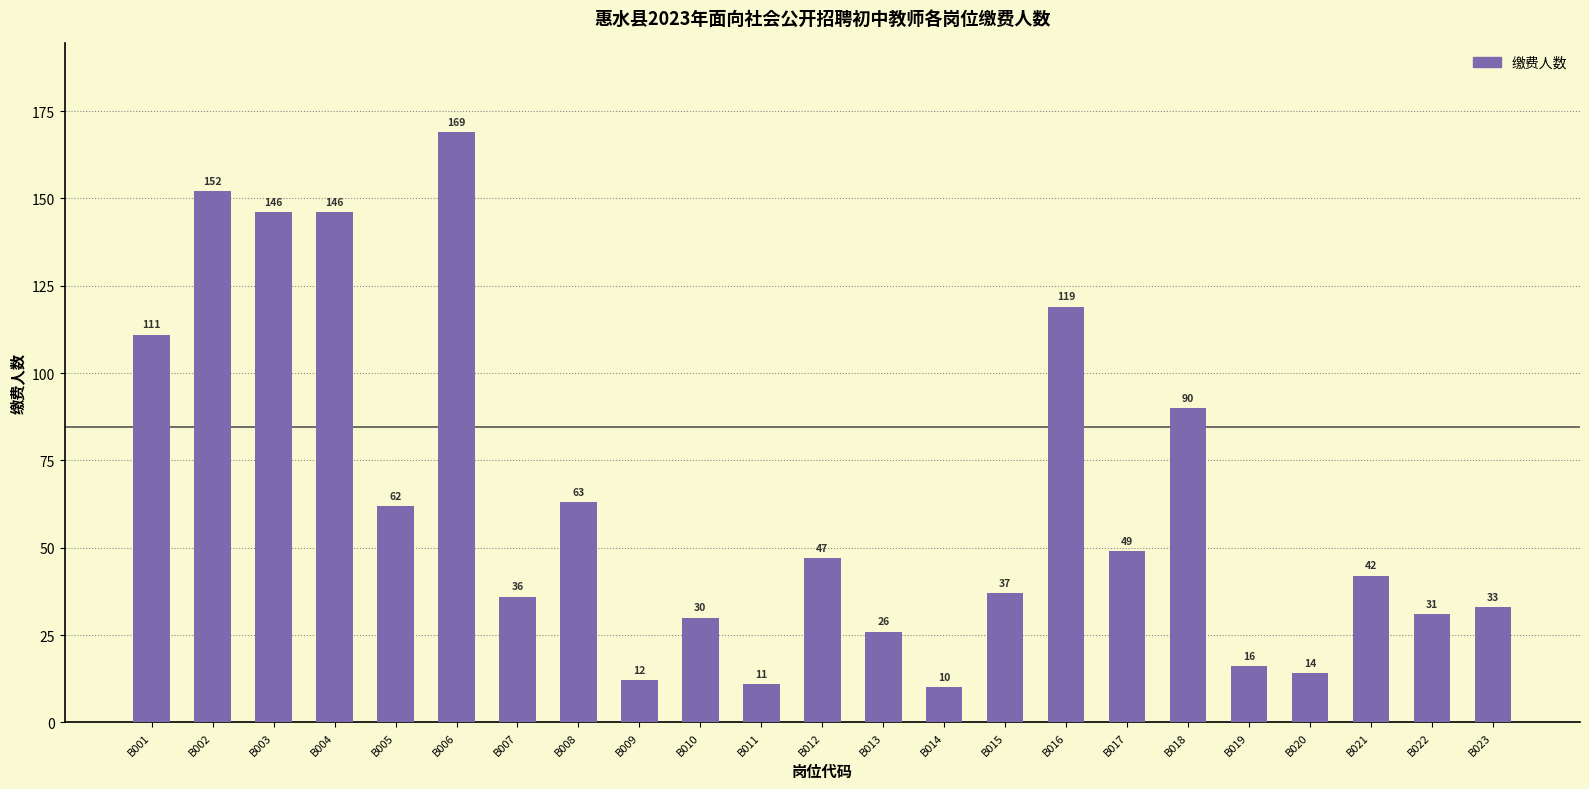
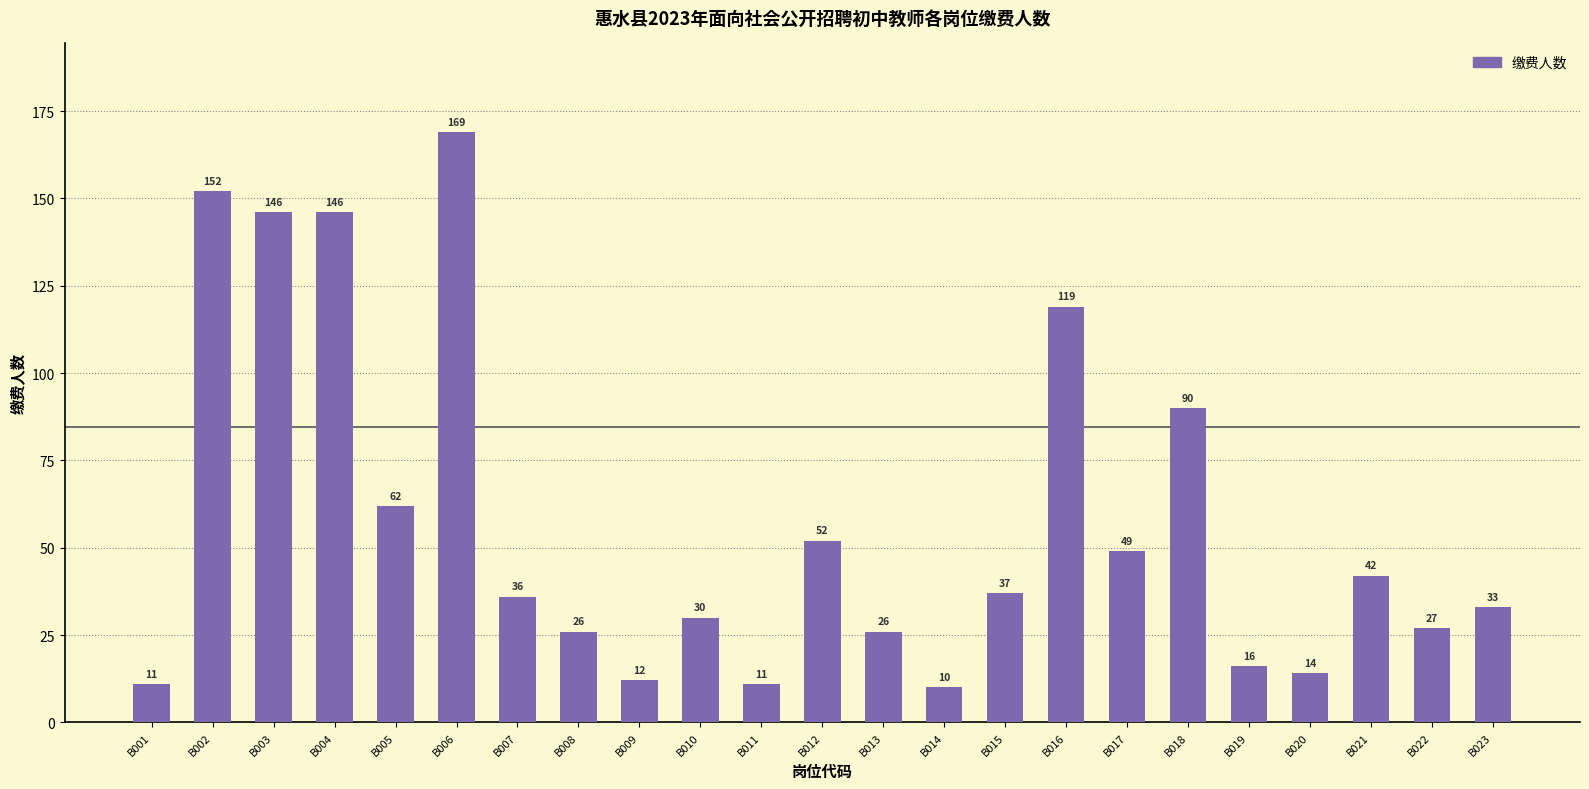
  {
-   "B001": 111,
+   "B001": 11,
    "B002": 152,
    "B003": 146,
    "B004": 146,
    "B005": 62,
    "B006": 169,
    "B007": 36,
-   "B008": 63,
+   "B008": 26,
    "B009": 12,
    "B010": 30,
    "B011": 11,
-   "B012": 47,
+   "B012": 52,
    "B013": 26,
    "B014": 10,
    "B015": 37,
    "B016": 119,
    "B017": 49,
    "B018": 90,
    "B019": 16,
    "B020": 14,
    "B021": 42,
-   "B022": 31,
+   "B022": 27,
    "B023": 33
  }
